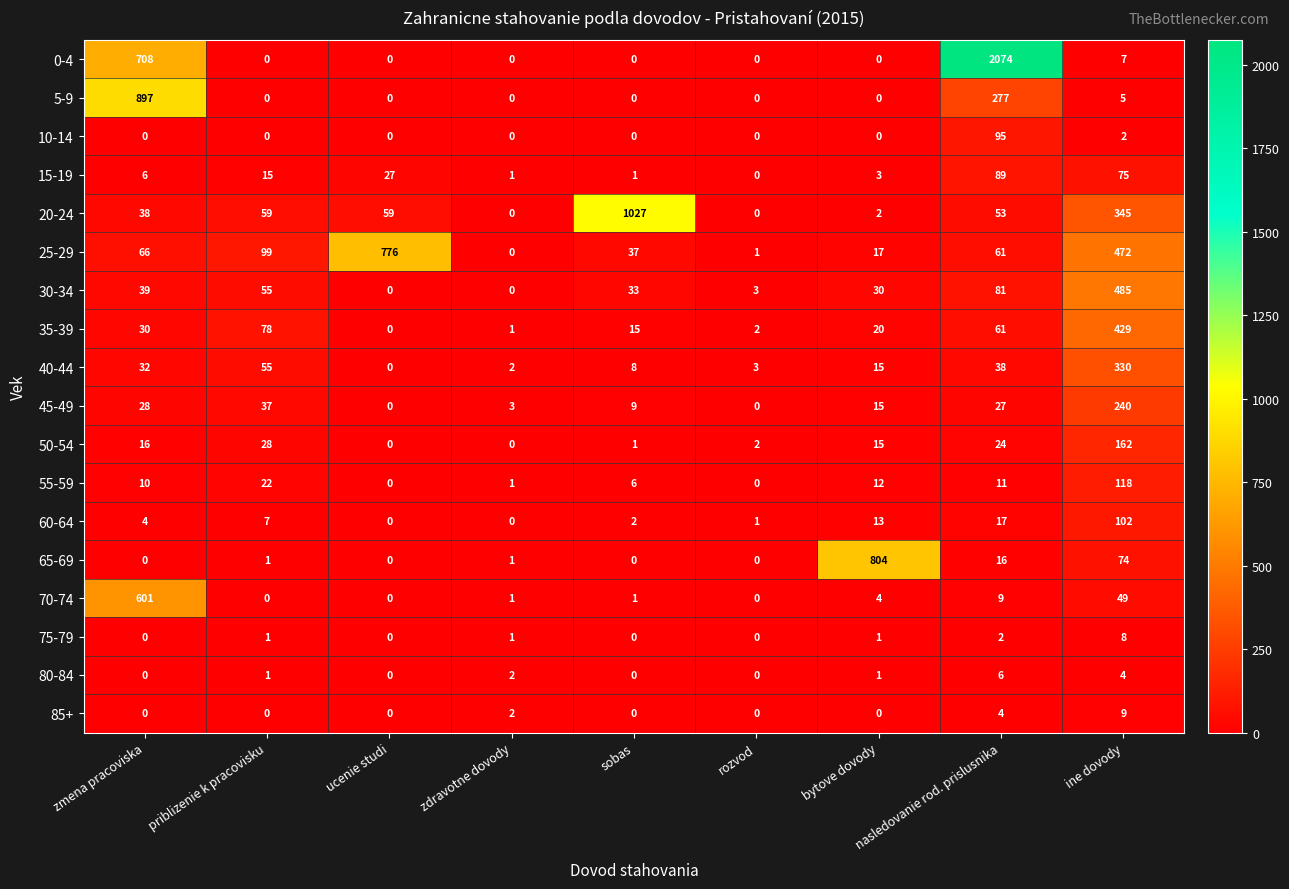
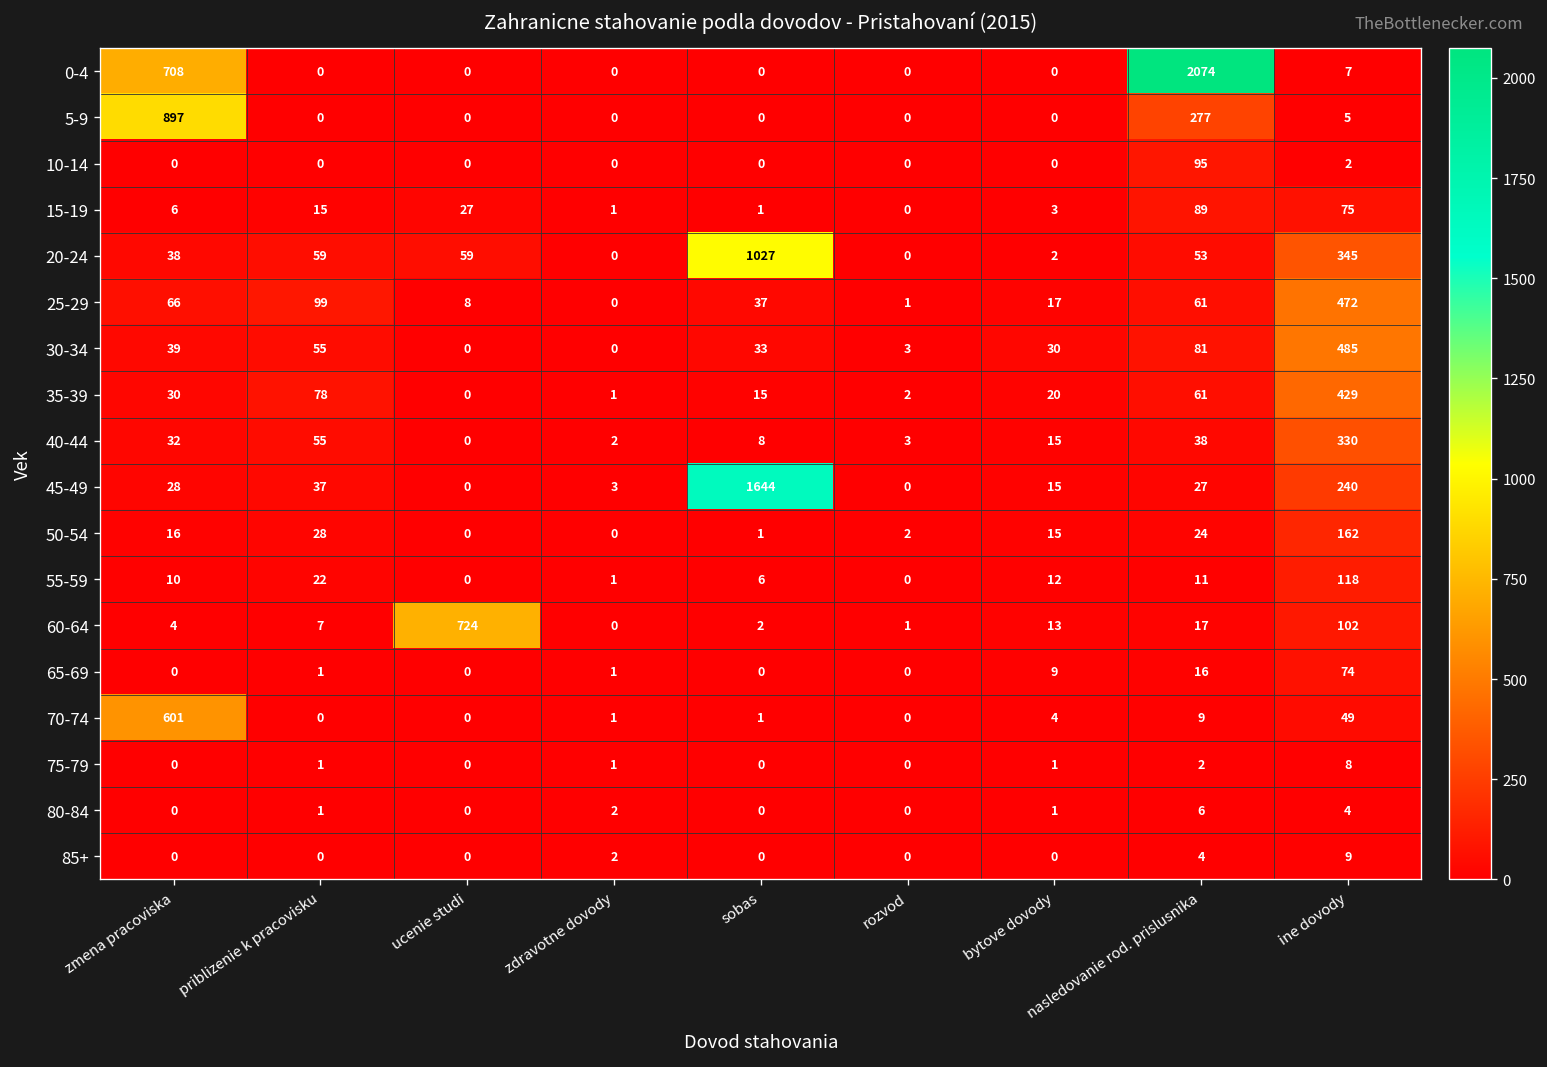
  {
    "0-4": {
      "zmena pracoviska": 708,
      "priblizenie k pracovisku": 0,
      "ucenie studi": 0,
      "zdravotne dovody": 0,
      "sobas": 0,
      "rozvod": 0,
      "bytove dovody": 0,
      "nasledovanie rod. prislusnika": 2074,
      "ine dovody": 7
    },
    "5-9": {
      "zmena pracoviska": 897,
      "priblizenie k pracovisku": 0,
      "ucenie studi": 0,
      "zdravotne dovody": 0,
      "sobas": 0,
      "rozvod": 0,
      "bytove dovody": 0,
      "nasledovanie rod. prislusnika": 277,
      "ine dovody": 5
    },
    "10-14": {
      "zmena pracoviska": 0,
      "priblizenie k pracovisku": 0,
      "ucenie studi": 0,
      "zdravotne dovody": 0,
      "sobas": 0,
      "rozvod": 0,
      "bytove dovody": 0,
      "nasledovanie rod. prislusnika": 95,
      "ine dovody": 2
    },
    "15-19": {
      "zmena pracoviska": 6,
      "priblizenie k pracovisku": 15,
      "ucenie studi": 27,
      "zdravotne dovody": 1,
      "sobas": 1,
      "rozvod": 0,
      "bytove dovody": 3,
      "nasledovanie rod. prislusnika": 89,
      "ine dovody": 75
    },
    "20-24": {
      "zmena pracoviska": 38,
      "priblizenie k pracovisku": 59,
      "ucenie studi": 59,
      "zdravotne dovody": 0,
      "sobas": 1027,
      "rozvod": 0,
      "bytove dovody": 2,
      "nasledovanie rod. prislusnika": 53,
      "ine dovody": 345
    },
    "25-29": {
      "zmena pracoviska": 66,
      "priblizenie k pracovisku": 99,
-     "ucenie studi": 776,
+     "ucenie studi": 8,
      "zdravotne dovody": 0,
      "sobas": 37,
      "rozvod": 1,
      "bytove dovody": 17,
      "nasledovanie rod. prislusnika": 61,
      "ine dovody": 472
    },
    "30-34": {
      "zmena pracoviska": 39,
      "priblizenie k pracovisku": 55,
      "ucenie studi": 0,
      "zdravotne dovody": 0,
      "sobas": 33,
      "rozvod": 3,
      "bytove dovody": 30,
      "nasledovanie rod. prislusnika": 81,
      "ine dovody": 485
    },
    "35-39": {
      "zmena pracoviska": 30,
      "priblizenie k pracovisku": 78,
      "ucenie studi": 0,
      "zdravotne dovody": 1,
      "sobas": 15,
      "rozvod": 2,
      "bytove dovody": 20,
      "nasledovanie rod. prislusnika": 61,
      "ine dovody": 429
    },
    "40-44": {
      "zmena pracoviska": 32,
      "priblizenie k pracovisku": 55,
      "ucenie studi": 0,
      "zdravotne dovody": 2,
      "sobas": 8,
      "rozvod": 3,
      "bytove dovody": 15,
      "nasledovanie rod. prislusnika": 38,
      "ine dovody": 330
    },
    "45-49": {
      "zmena pracoviska": 28,
      "priblizenie k pracovisku": 37,
      "ucenie studi": 0,
      "zdravotne dovody": 3,
-     "sobas": 9,
+     "sobas": 1644,
      "rozvod": 0,
      "bytove dovody": 15,
      "nasledovanie rod. prislusnika": 27,
      "ine dovody": 240
    },
    "50-54": {
      "zmena pracoviska": 16,
      "priblizenie k pracovisku": 28,
      "ucenie studi": 0,
      "zdravotne dovody": 0,
      "sobas": 1,
      "rozvod": 2,
      "bytove dovody": 15,
      "nasledovanie rod. prislusnika": 24,
      "ine dovody": 162
    },
    "55-59": {
      "zmena pracoviska": 10,
      "priblizenie k pracovisku": 22,
      "ucenie studi": 0,
      "zdravotne dovody": 1,
      "sobas": 6,
      "rozvod": 0,
      "bytove dovody": 12,
      "nasledovanie rod. prislusnika": 11,
      "ine dovody": 118
    },
    "60-64": {
      "zmena pracoviska": 4,
      "priblizenie k pracovisku": 7,
-     "ucenie studi": 0,
+     "ucenie studi": 724,
      "zdravotne dovody": 0,
      "sobas": 2,
      "rozvod": 1,
      "bytove dovody": 13,
      "nasledovanie rod. prislusnika": 17,
      "ine dovody": 102
    },
    "65-69": {
      "zmena pracoviska": 0,
      "priblizenie k pracovisku": 1,
      "ucenie studi": 0,
      "zdravotne dovody": 1,
      "sobas": 0,
      "rozvod": 0,
-     "bytove dovody": 804,
+     "bytove dovody": 9,
      "nasledovanie rod. prislusnika": 16,
      "ine dovody": 74
    },
    "70-74": {
      "zmena pracoviska": 601,
      "priblizenie k pracovisku": 0,
      "ucenie studi": 0,
      "zdravotne dovody": 1,
      "sobas": 1,
      "rozvod": 0,
      "bytove dovody": 4,
      "nasledovanie rod. prislusnika": 9,
      "ine dovody": 49
    },
    "75-79": {
      "zmena pracoviska": 0,
      "priblizenie k pracovisku": 1,
      "ucenie studi": 0,
      "zdravotne dovody": 1,
      "sobas": 0,
      "rozvod": 0,
      "bytove dovody": 1,
      "nasledovanie rod. prislusnika": 2,
      "ine dovody": 8
    },
    "80-84": {
      "zmena pracoviska": 0,
      "priblizenie k pracovisku": 1,
      "ucenie studi": 0,
      "zdravotne dovody": 2,
      "sobas": 0,
      "rozvod": 0,
      "bytove dovody": 1,
      "nasledovanie rod. prislusnika": 6,
      "ine dovody": 4
    },
    "85+": {
      "zmena pracoviska": 0,
      "priblizenie k pracovisku": 0,
      "ucenie studi": 0,
      "zdravotne dovody": 2,
      "sobas": 0,
      "rozvod": 0,
      "bytove dovody": 0,
      "nasledovanie rod. prislusnika": 4,
      "ine dovody": 9
    }
  }
